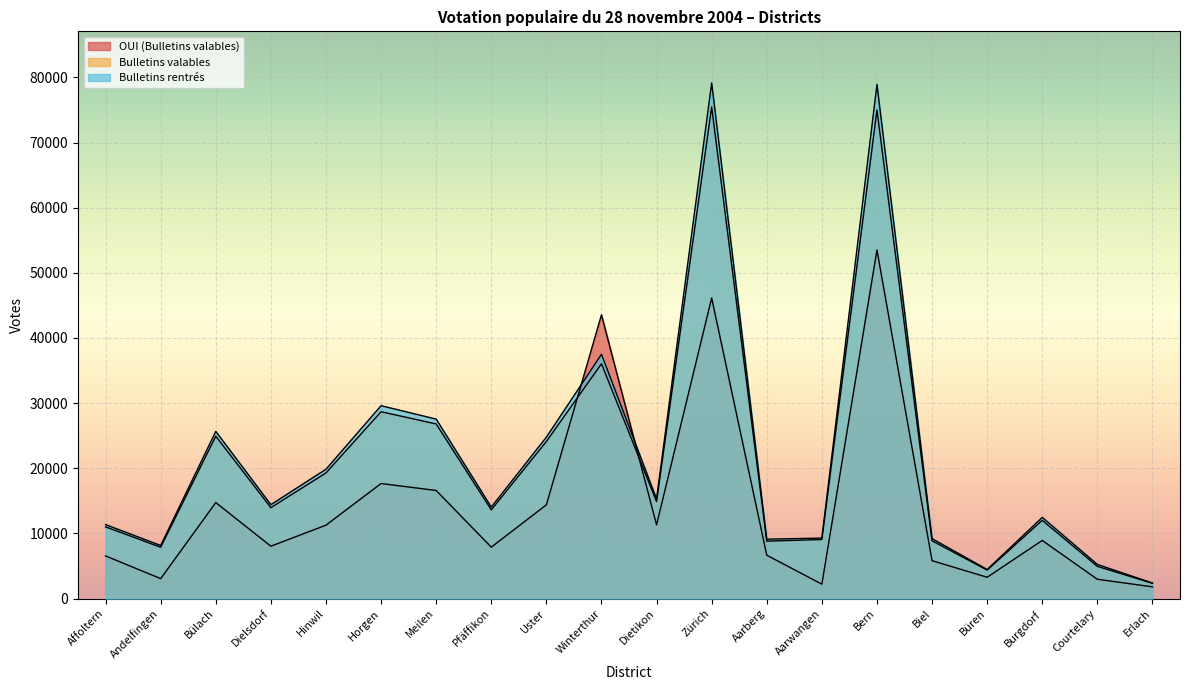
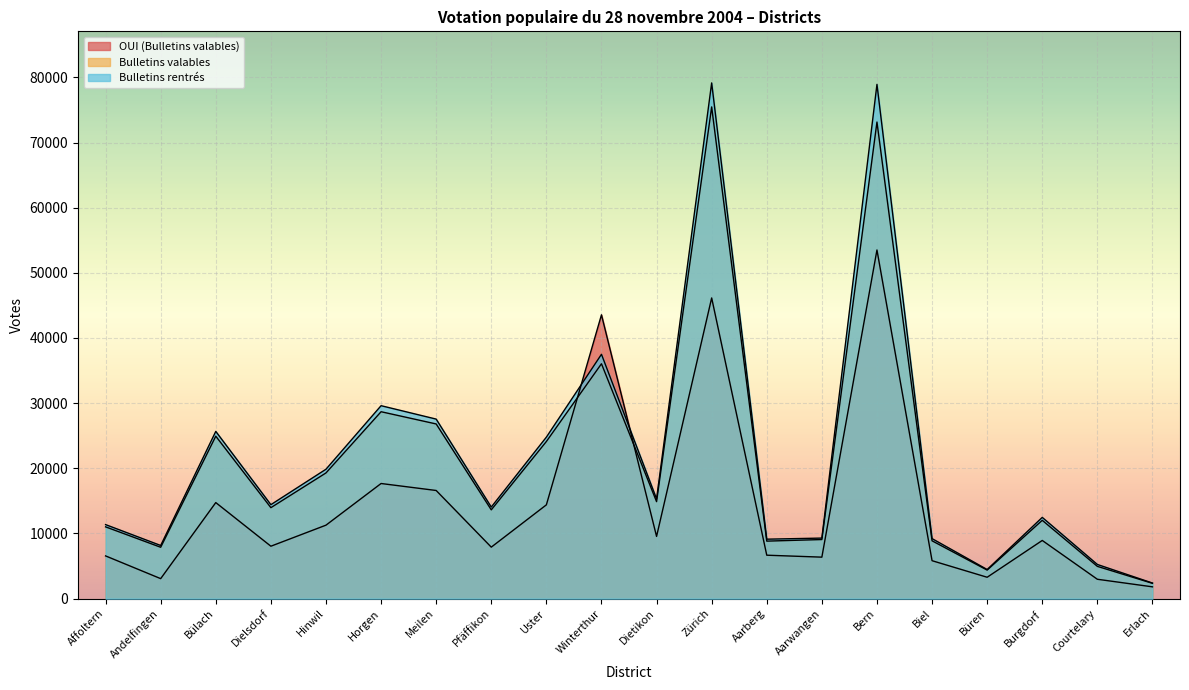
  {
    "OUI (Bulletins valables)": {
      "Affoltern": 7000,
      "Andelfingen": 3000,
      "Bülach": 15000,
      "Dielsdorf": 8000,
      "Hinwil": 11000,
      "Horgen": 18000,
      "Meilen": 17000,
      "Pfäffikon": 8000,
      "Uster": 14000,
      "Winterthur": 44000,
-     "Dietikon": 11000,
+     "Dietikon": 10000,
      "Zürich": 46000,
      "Aarberg": 7000,
-     "Aarwangen": 2000,
+     "Aarwangen": 6000,
      "Bern": 54000,
      "Biel": 6000,
      "Büren": 3000,
      "Burgdorf": 9000,
      "Courtelary": 3000,
      "Erlach": 2000
    },
    "Bulletins valables": {
      "Bülach": 25000,
      "Dielsdorf": 14000,
      "Hinwil": 19000,
      "Horgen": 29000,
      "Meilen": 27000,
      "Pfäffikon": 14000,
      "Uster": 24000,
      "Winterthur": 36000,
      "Dietikon": 15000,
      "Zürich": 75000,
-     "Bern": 75000,
+     "Bern": 73000,
      "Burgdorf": 12000
    },
    "Bulletins rentrés": {
      "Bülach": 26000,
      "Dielsdorf": 14000,
      "Hinwil": 20000,
      "Horgen": 30000,
      "Meilen": 28000,
      "Pfäffikon": 14000,
      "Uster": 25000,
      "Winterthur": 37000,
      "Dietikon": 15000,
      "Zürich": 79000,
      "Bern": 79000,
      "Burgdorf": 12000
    }
  }
